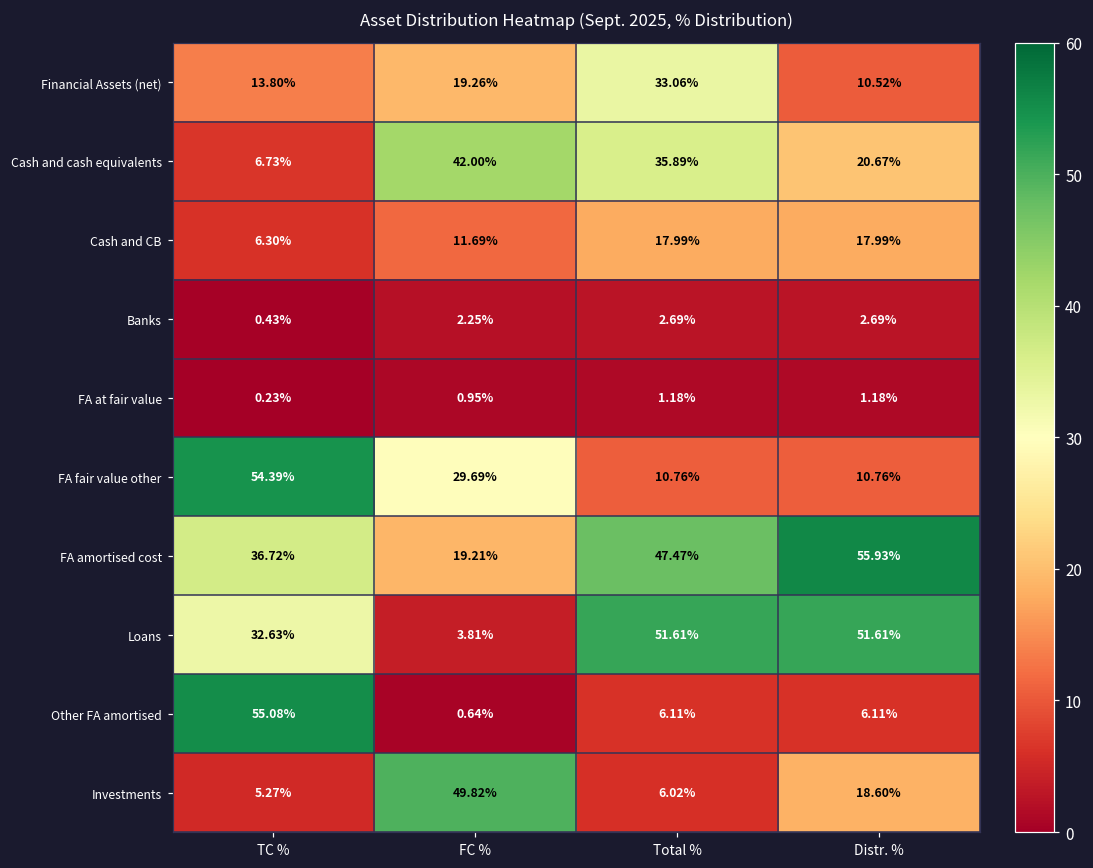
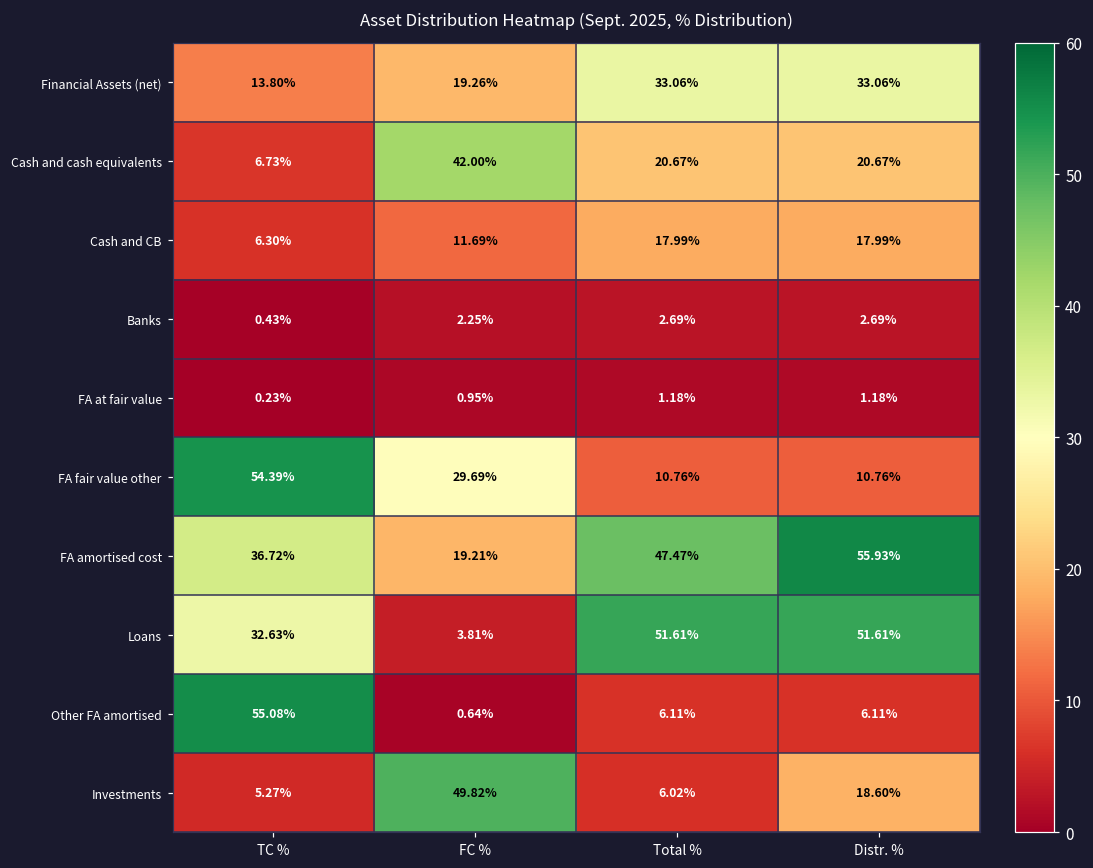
  {
    "Financial Assets (net)": {
      "TC %": "13.80%",
      "FC %": "19.26%",
      "Total %": "33.06%",
-     "Distr. %": "10.52%"
+     "Distr. %": "33.06%"
    },
    "Cash and cash equivalents": {
      "TC %": "6.73%",
      "FC %": "42.00%",
-     "Total %": "35.89%",
+     "Total %": "20.67%",
      "Distr. %": "20.67%"
    },
    "Cash and CB": {
      "TC %": "6.30%",
      "FC %": "11.69%",
      "Total %": "17.99%",
      "Distr. %": "17.99%"
    },
    "Banks": {
      "TC %": "0.43%",
      "FC %": "2.25%",
      "Total %": "2.69%",
      "Distr. %": "2.69%"
    },
    "FA at fair value": {
      "TC %": "0.23%",
      "FC %": "0.95%",
      "Total %": "1.18%",
      "Distr. %": "1.18%"
    },
    "FA fair value other": {
      "TC %": "54.39%",
      "FC %": "29.69%",
      "Total %": "10.76%",
      "Distr. %": "10.76%"
    },
    "FA amortised cost": {
      "TC %": "36.72%",
      "FC %": "19.21%",
      "Total %": "47.47%",
      "Distr. %": "55.93%"
    },
    "Loans": {
      "TC %": "32.63%",
      "FC %": "3.81%",
      "Total %": "51.61%",
      "Distr. %": "51.61%"
    },
    "Other FA amortised": {
      "TC %": "55.08%",
      "FC %": "0.64%",
      "Total %": "6.11%",
      "Distr. %": "6.11%"
    },
    "Investments": {
      "TC %": "5.27%",
      "FC %": "49.82%",
      "Total %": "6.02%",
      "Distr. %": "18.60%"
    }
  }
